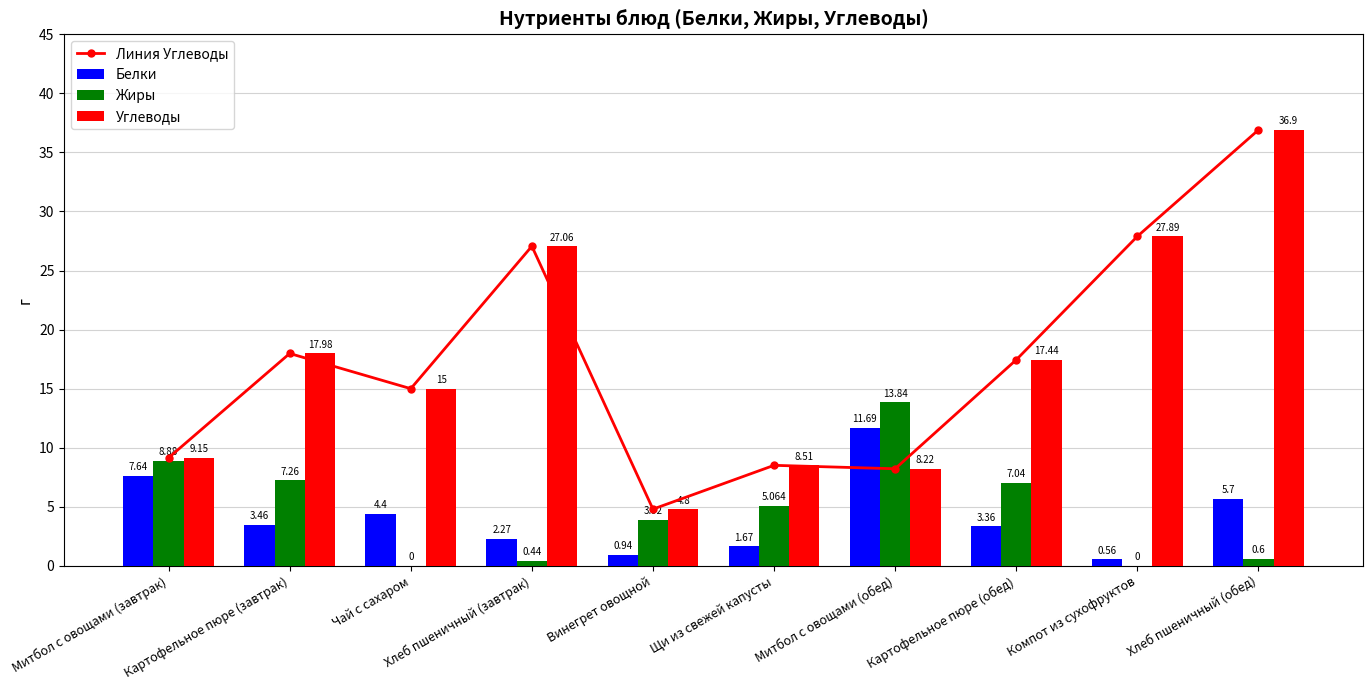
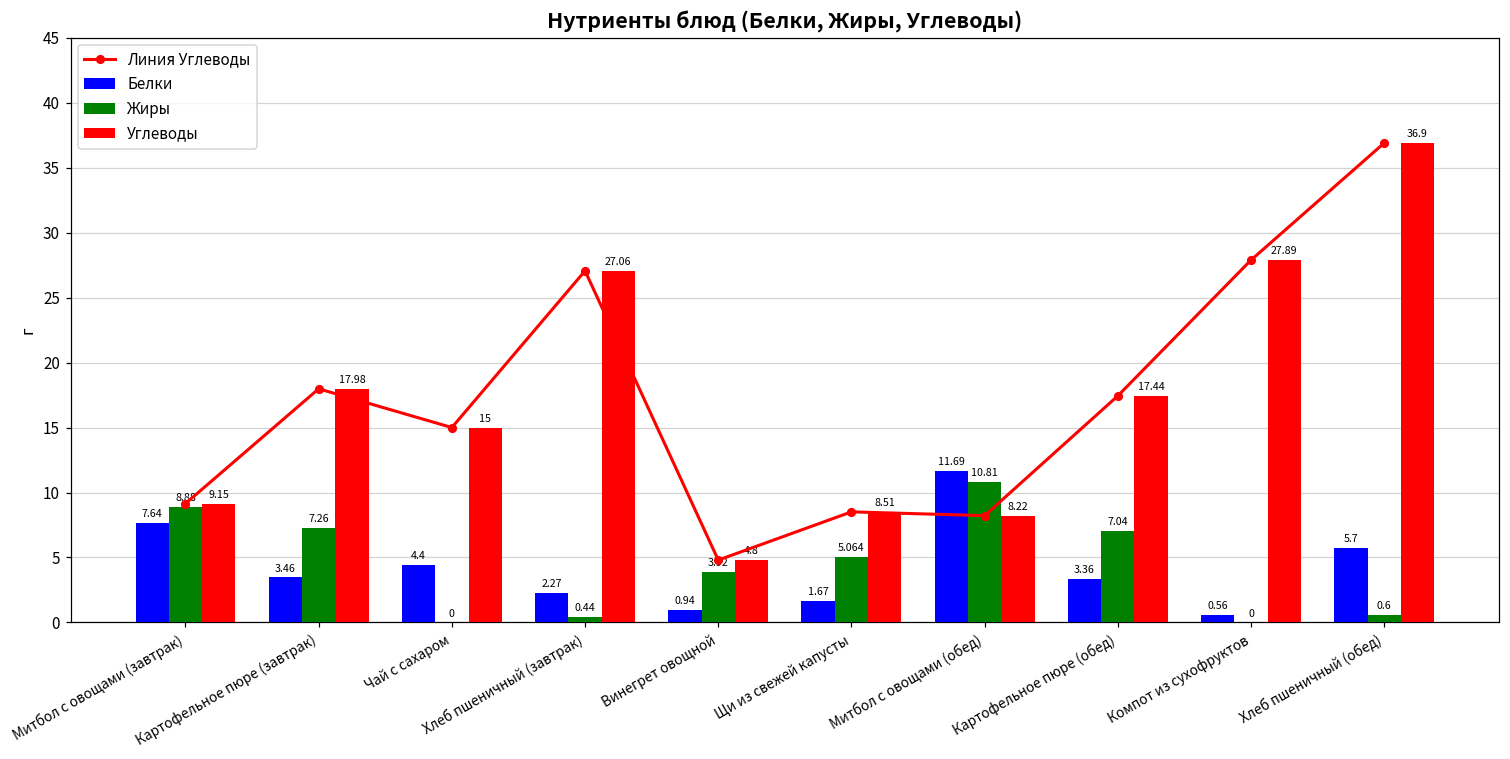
  {
    "Белки": {
      "Митбол с овощами (завтрак)": 7.64,
      "Картофельное пюре (завтрак)": 3.46,
      "Чай с сахаром": 4.4,
      "Хлеб пшеничный (завтрак)": 2.27,
      "Винегрет овощной": 0.94,
      "Щи из свежей капусты": 1.67,
      "Митбол с овощами (обед)": 11.69,
      "Картофельное пюре (обед)": 3.36,
      "Компот из сухофруктов": 0.56,
      "Хлеб пшеничный (обед)": 5.7
    },
    "Жиры": {
      "Картофельное пюре (завтрак)": 7.26,
      "Чай с сахаром": 0,
      "Хлеб пшеничный (завтрак)": 0.44,
      "Щи из свежей капусты": 5.064,
-     "Митбол с овощами (обед)": 13.84,
+     "Митбол с овощами (обед)": 10.81,
      "Картофельное пюре (обед)": 7.04,
      "Компот из сухофруктов": 0,
      "Хлеб пшеничный (обед)": 0.6
    }
  }
